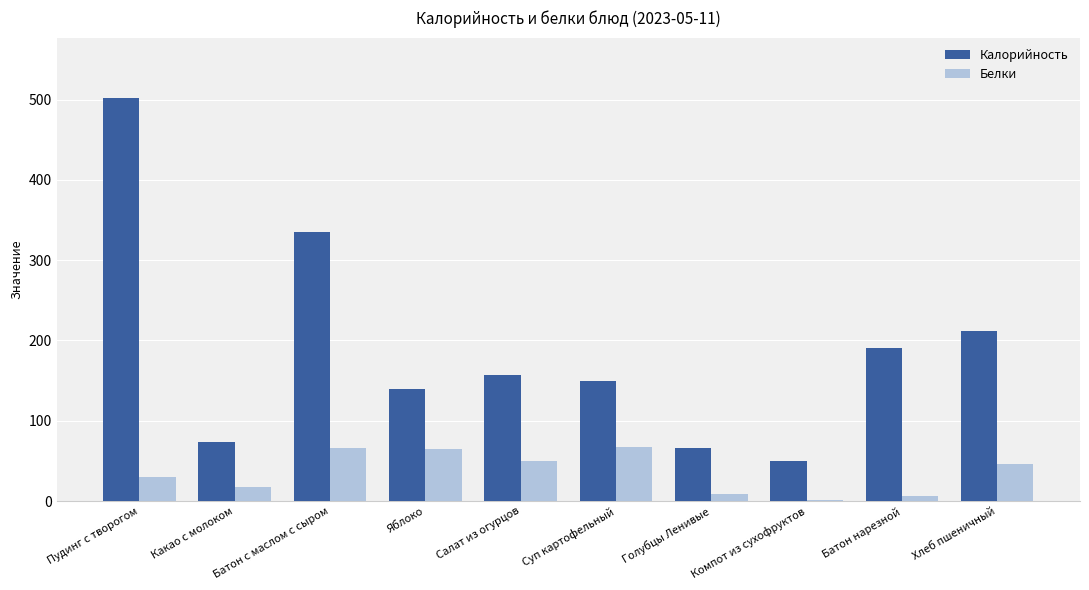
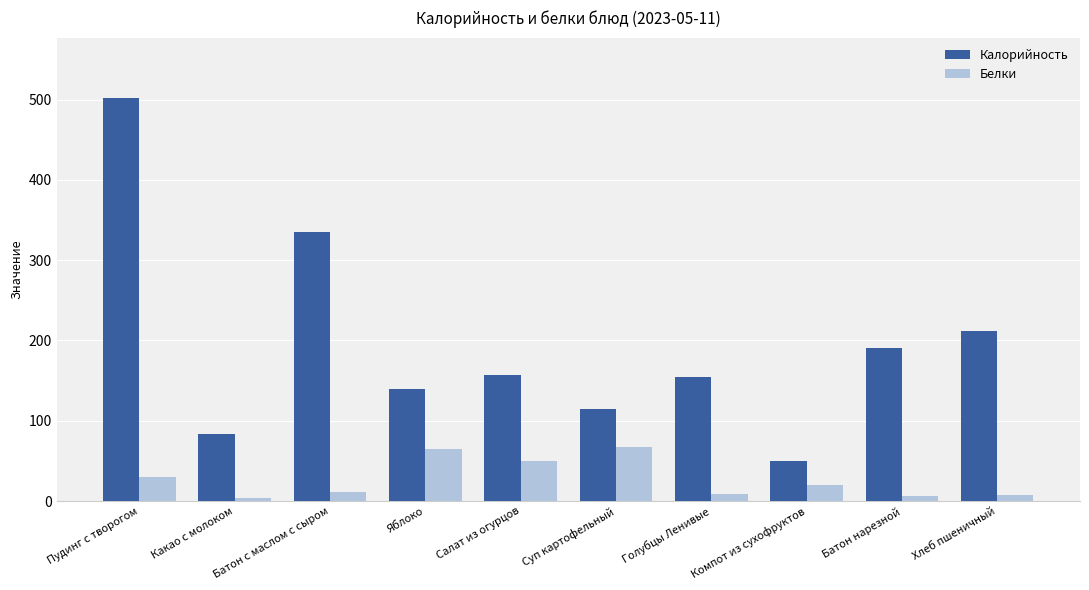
  {
    "Калорийность": {
      "Пудинг с творогом": 500,
-     "Какао с молоком": 70,
+     "Какао с молоком": 80,
      "Батон с маслом с сыром": 330,
      "Яблоко": 140,
      "Салат из огурцов": 160,
-     "Суп картофельный": 150,
-     "Голубцы Ленивые": 70,
+     "Суп картофельный": 110,
+     "Голубцы Ленивые": 150,
      "Компот из сухофруктов": 50,
      "Батон нарезной": 190,
      "Хлеб пшеничный": 210
    },
    "Белки": {
      "Пудинг с творогом": 30,
-     "Какао с молоком": 20,
-     "Батон с маслом с сыром": 70,
+     "Какао с молоком": 0,
+     "Батон с маслом с сыром": 10,
      "Яблоко": 60,
      "Салат из огурцов": 50,
      "Суп картофельный": 70,
      "Голубцы Ленивые": 10,
-     "Компот из сухофруктов": 0,
+     "Компот из сухофруктов": 20,
      "Батон нарезной": 10,
-     "Хлеб пшеничный": 50
+     "Хлеб пшеничный": 10
    }
  }
